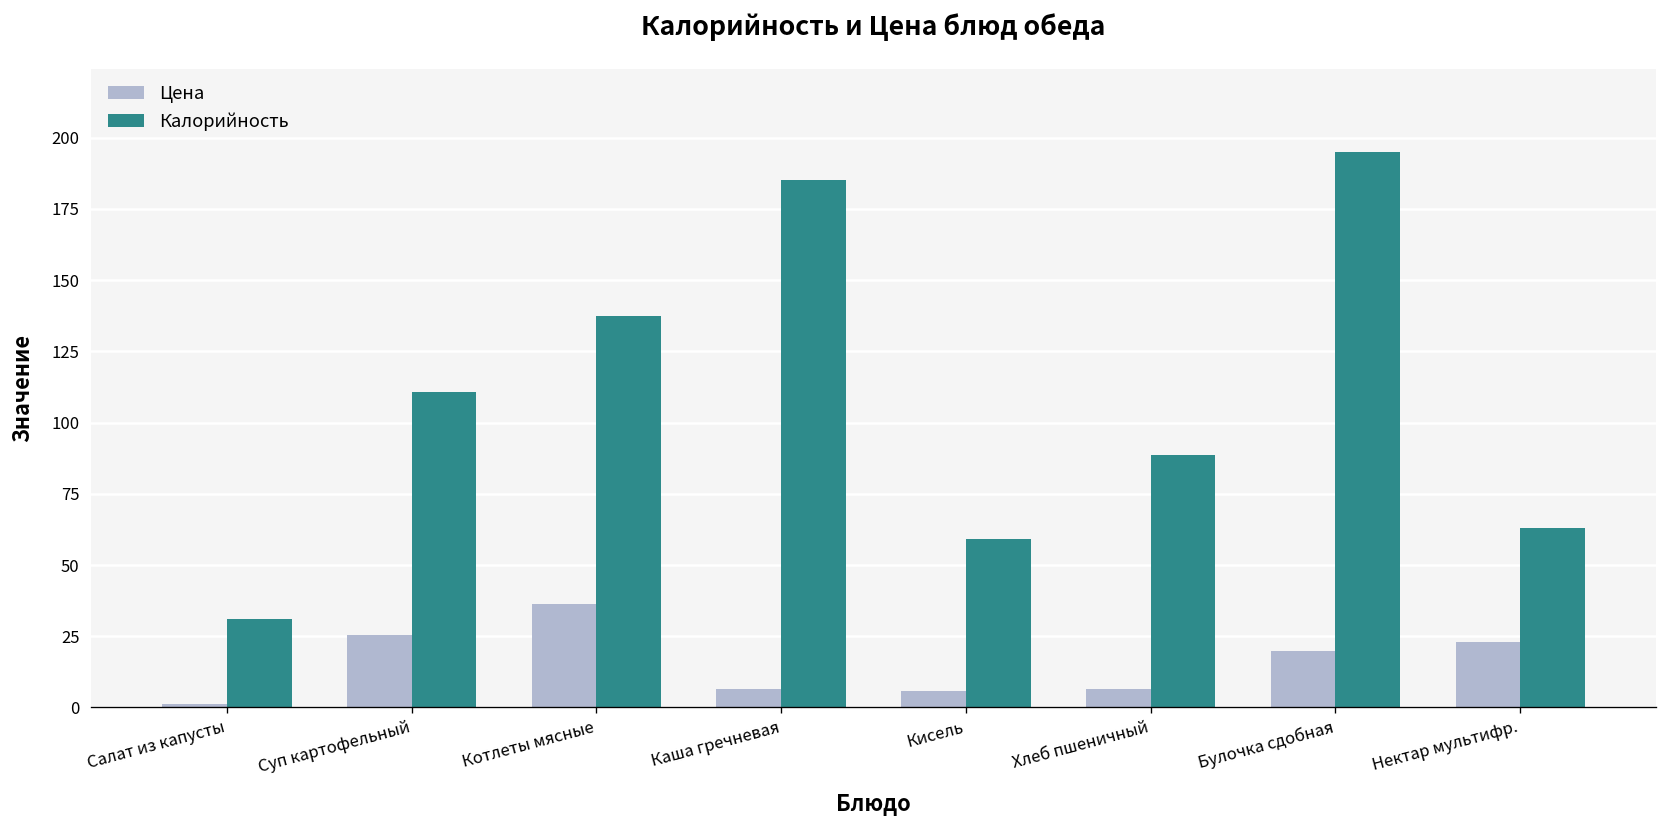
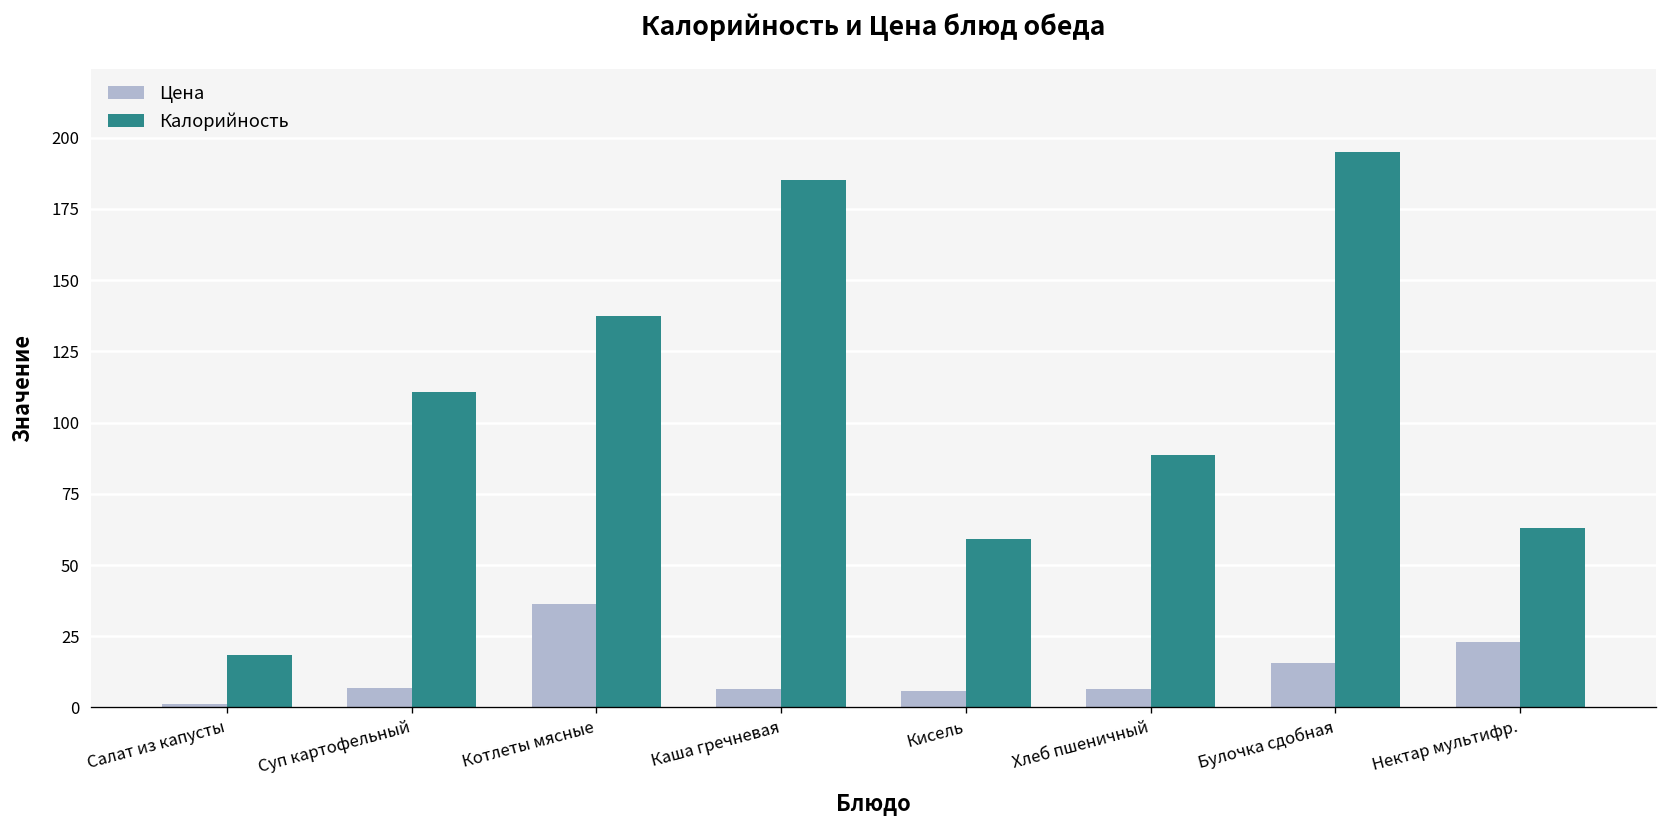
  {
    "Цена": {
      "Салат из капусты": 1,
-     "Суп картофельный": 25,
+     "Суп картофельный": 7,
      "Котлеты мясные": 36,
      "Каша гречневая": 6,
      "Кисель": 6,
      "Хлеб пшеничный": 7,
-     "Булочка сдобная": 20,
+     "Булочка сдобная": 16,
      "Нектар мультифр.": 23
    },
    "Калорийность": {
-     "Салат из капусты": 31,
+     "Салат из капусты": 19,
      "Суп картофельный": 111,
      "Котлеты мясные": 137,
      "Каша гречневая": 185,
      "Кисель": 59,
      "Хлеб пшеничный": 89,
      "Булочка сдобная": 195,
      "Нектар мультифр.": 63
    }
  }
